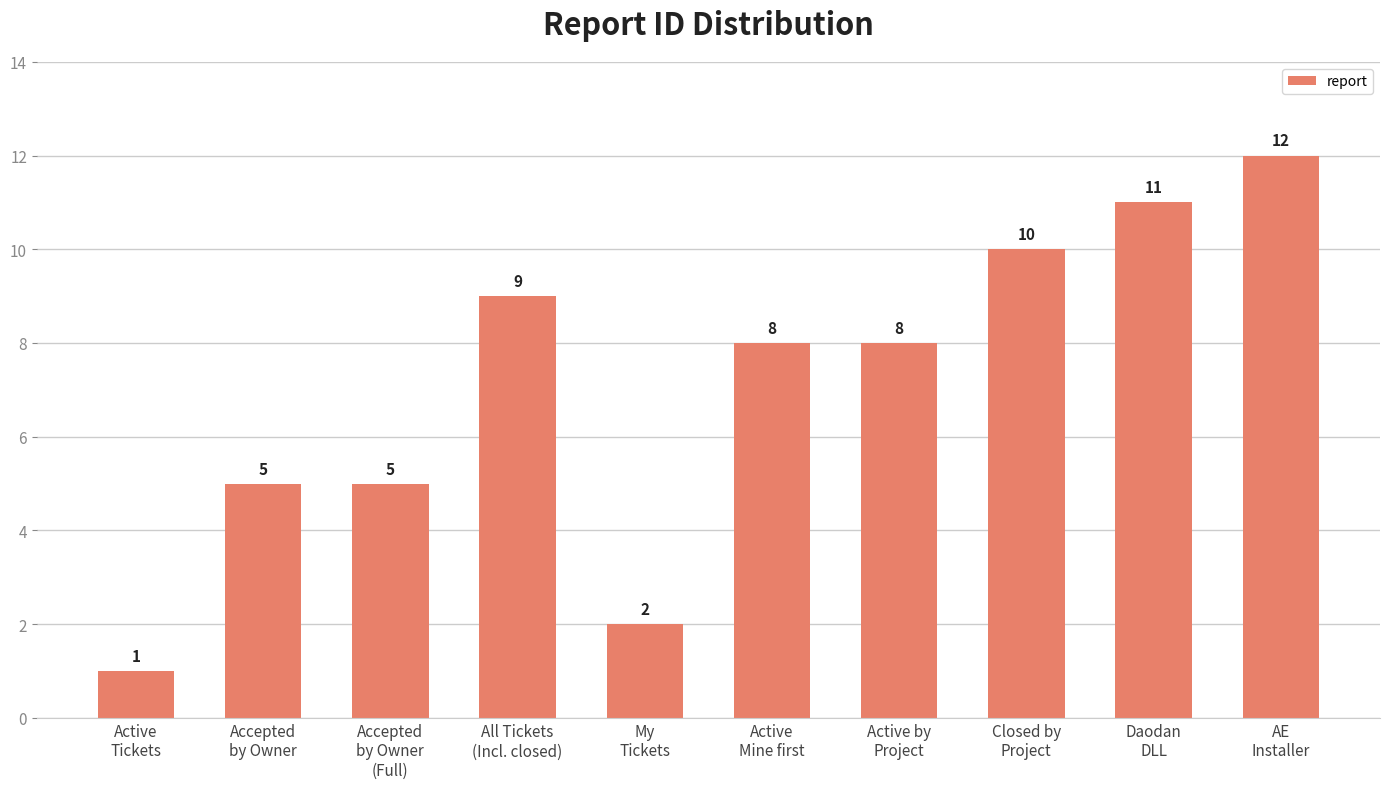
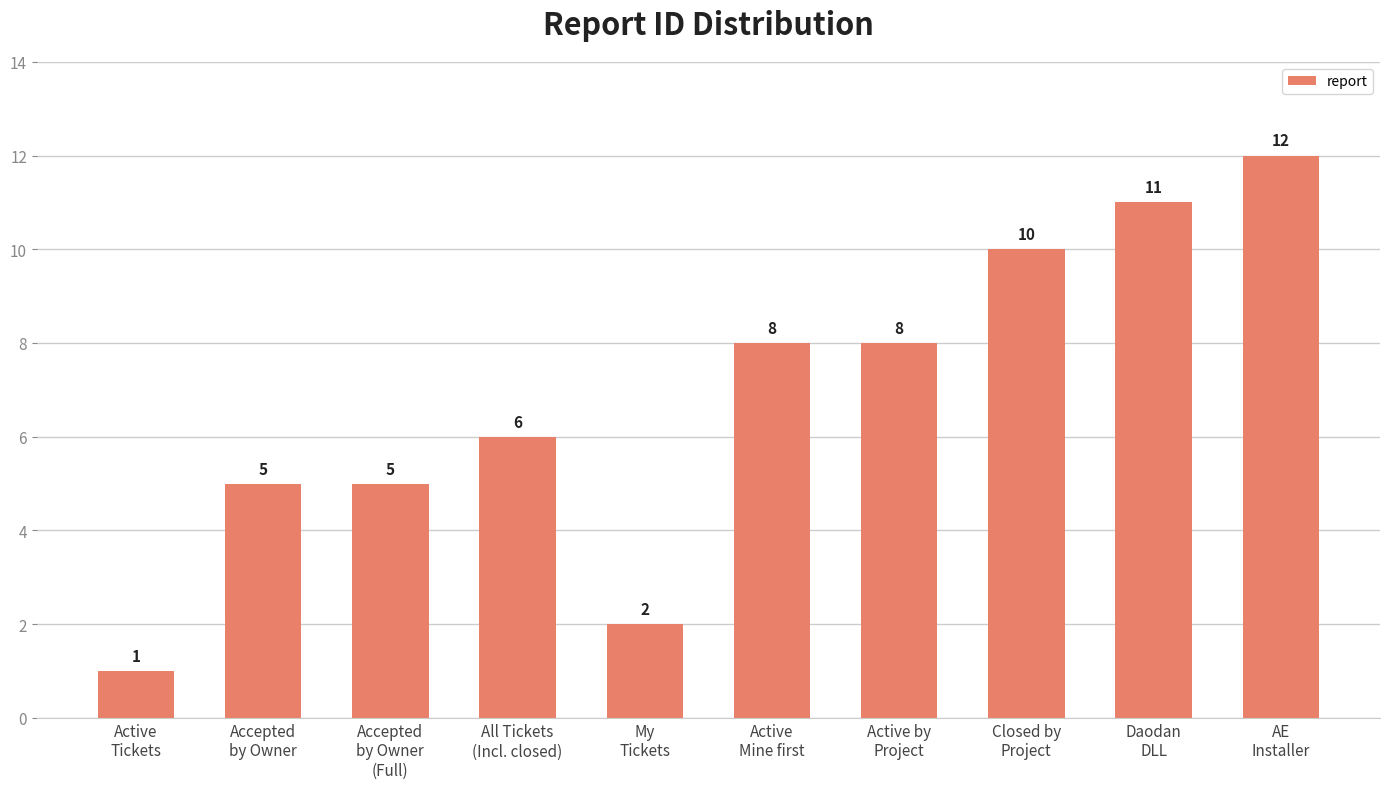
  {
    "Active Tickets": 1,
    "Accepted by Owner": 5,
    "Accepted by Owner (Full)": 5,
-   "All Tickets (Incl. closed)": 9,
+   "All Tickets (Incl. closed)": 6,
    "My Tickets": 2,
    "Active Mine first": 8,
    "Active by Project": 8,
    "Closed by Project": 10,
    "Daodan DLL": 11,
    "AE Installer": 12
  }
